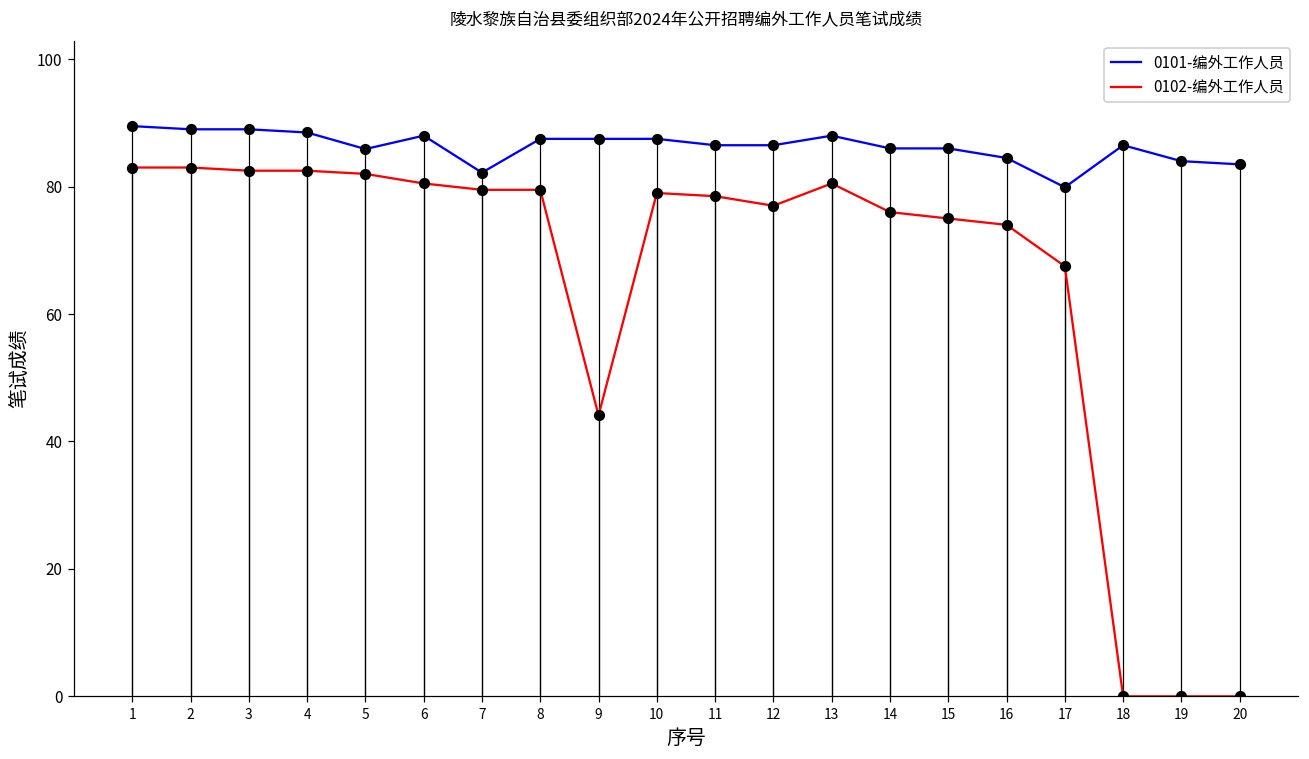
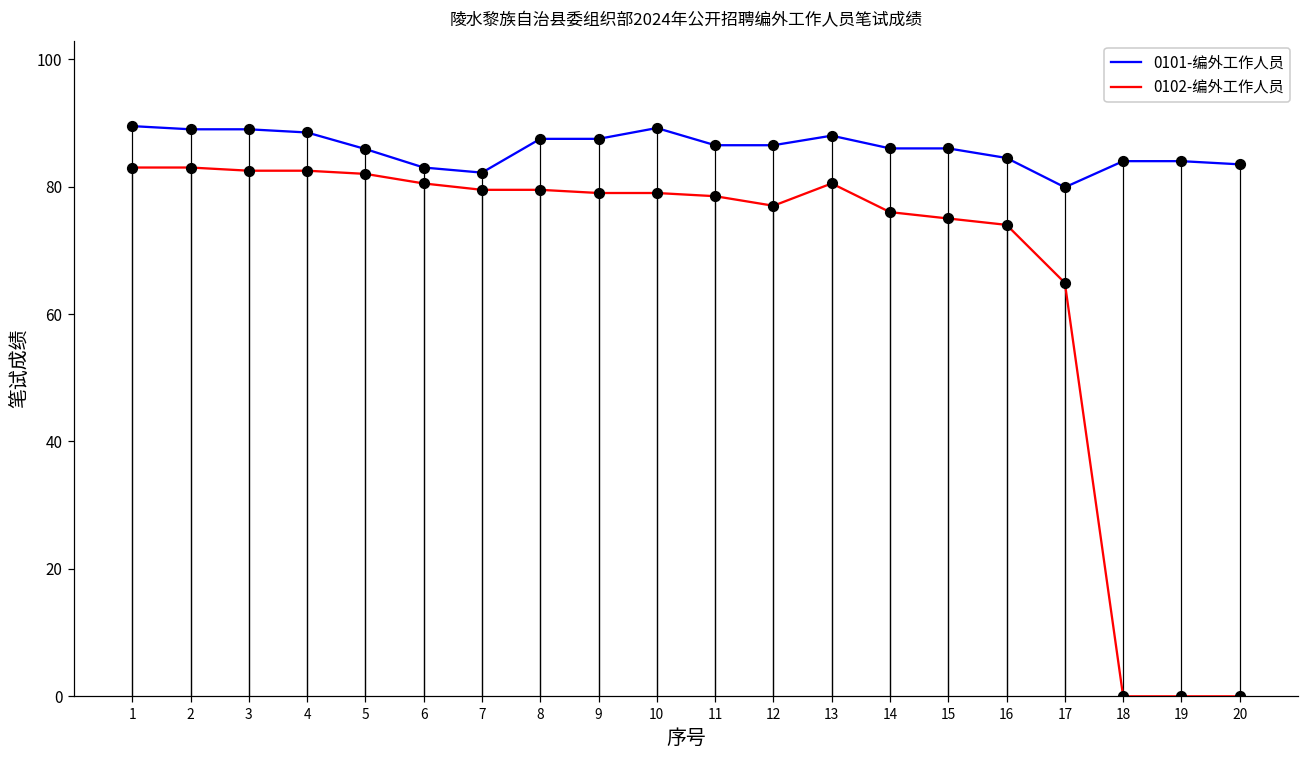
  {
    "0101-编外工作人员": {
      "1": 90,
      "2": 89,
      "3": 89,
      "4": 89,
      "5": 86,
-     "6": 88,
+     "6": 83,
      "7": 82,
      "8": 88,
      "9": 88,
-     "10": 88,
+     "10": 89,
      "11": 87,
      "12": 87,
      "13": 88,
      "14": 86,
      "15": 86,
      "16": 85,
      "17": 80,
-     "18": 87,
+     "18": 84,
      "19": 84,
      "20": 84
    },
    "0102-编外工作人员": {
      "1": 83,
      "2": 83,
      "3": 83,
      "4": 83,
      "5": 82,
      "6": 81,
      "7": 80,
      "8": 80,
-     "9": 44,
+     "9": 79,
      "10": 79,
      "11": 79,
      "12": 77,
      "13": 81,
      "14": 76,
      "15": 75,
      "16": 74,
-     "17": 68,
+     "17": 65,
      "18": 0,
      "19": 0,
      "20": 0
    }
  }
